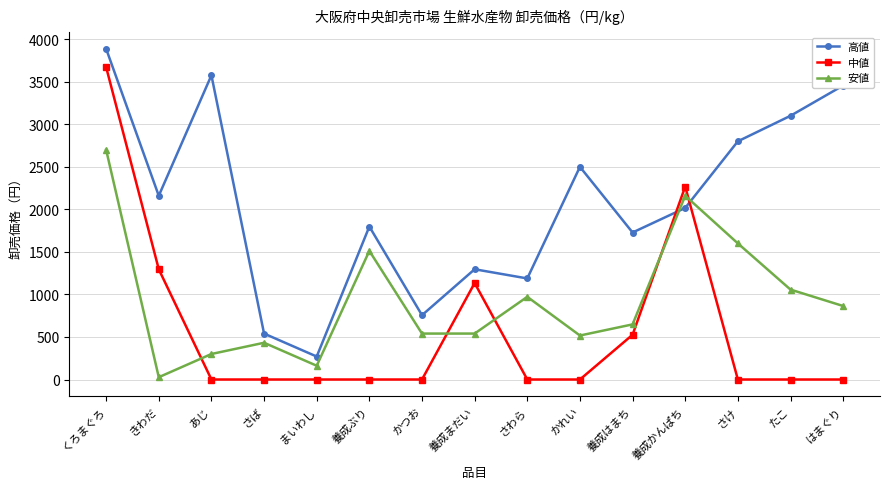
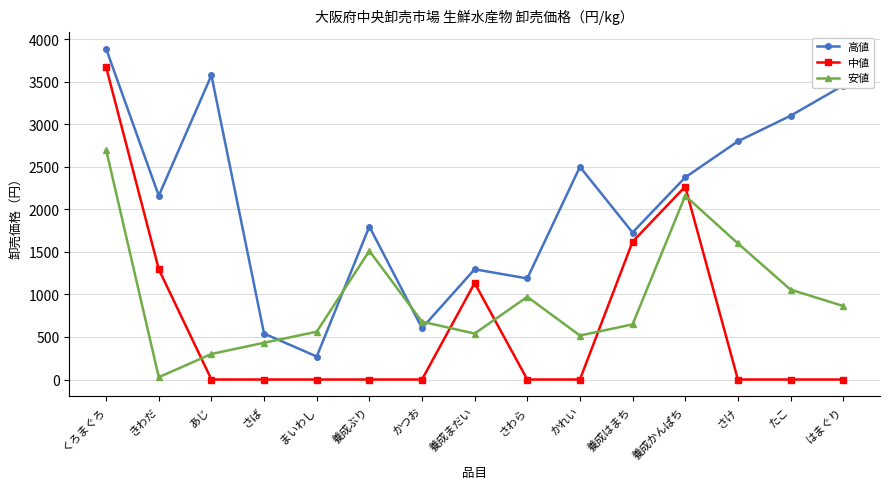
  {
    "高値": {
      "くろまぐろ": 3900,
      "きわだ": 2200,
      "あじ": 3600,
      "さば": 500,
      "まいわし": 300,
      "養成ぶり": 1800,
-     "かつお": 800,
+     "かつお": 600,
      "養成まだい": 1300,
      "さわら": 1200,
      "かれい": 2500,
      "養成はまち": 1700,
-     "養成かんぱち": 2000,
+     "養成かんぱち": 2400,
      "さけ": 2800,
      "たこ": 3100
    },
    "中値": {
      "くろまぐろ": 3700,
      "きわだ": 1300,
      "あじ": 0,
      "さば": 0,
      "まいわし": 0,
      "養成ぶり": 0,
      "かつお": 0,
      "養成まだい": 1100,
      "さわら": 0,
      "かれい": 0,
-     "養成はまち": 500,
+     "養成はまち": 1600,
      "養成かんぱち": 2300,
      "さけ": 0,
      "たこ": 0,
      "はまぐり": 0
    },
    "安値": {
      "くろまぐろ": 2700,
      "きわだ": 0,
      "あじ": 300,
      "さば": 400,
-     "まいわし": 200,
+     "まいわし": 600,
      "養成ぶり": 1500,
-     "かつお": 500,
+     "かつお": 700,
      "養成まだい": 500,
      "さわら": 1000,
      "かれい": 500,
      "養成はまち": 600,
      "養成かんぱち": 2200,
      "さけ": 1600,
      "たこ": 1100,
      "はまぐり": 900
    }
  }
